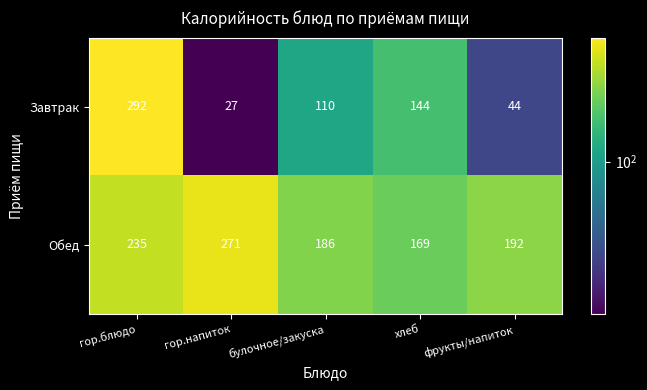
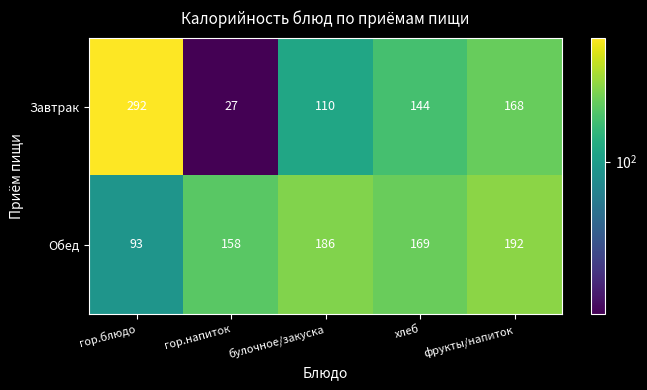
  {
    "Завтрак": {
      "гор.блюдо": 292,
      "гор.напиток": 27,
      "булочное/закуска": 110,
      "хлеб": 144,
-     "фрукты/напиток": 44
+     "фрукты/напиток": 168
    },
    "Обед": {
-     "гор.блюдо": 235,
-     "гор.напиток": 271,
+     "гор.блюдо": 93,
+     "гор.напиток": 158,
      "булочное/закуска": 186,
      "хлеб": 169,
      "фрукты/напиток": 192
    }
  }
